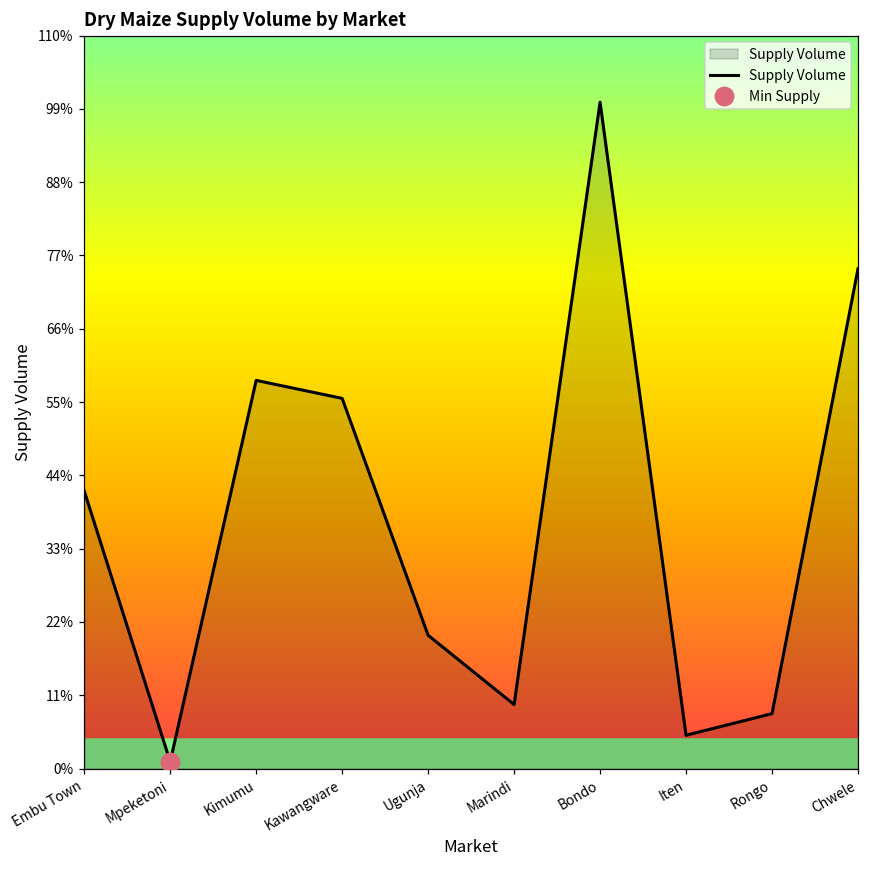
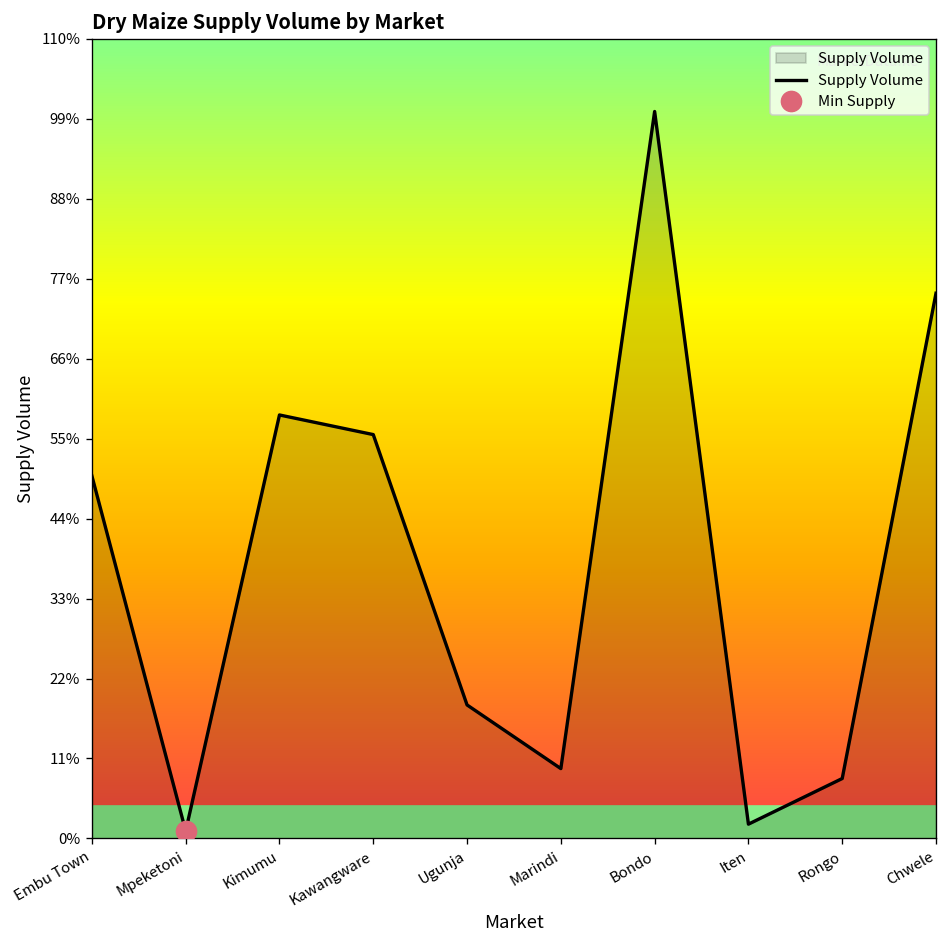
  {
    "Supply Volume": {
-     "Embu Town": "42%",
+     "Embu Town": "50%",
      "Kimumu": "58%",
      "Kawangware": "56%",
-     "Ugunja": "20%",
+     "Ugunja": "18%",
      "Marindi": "10%",
      "Bondo": "100%",
-     "Iten": "5%",
+     "Iten": "2%",
      "Rongo": "8%",
      "Chwele": "75%"
    }
  }
